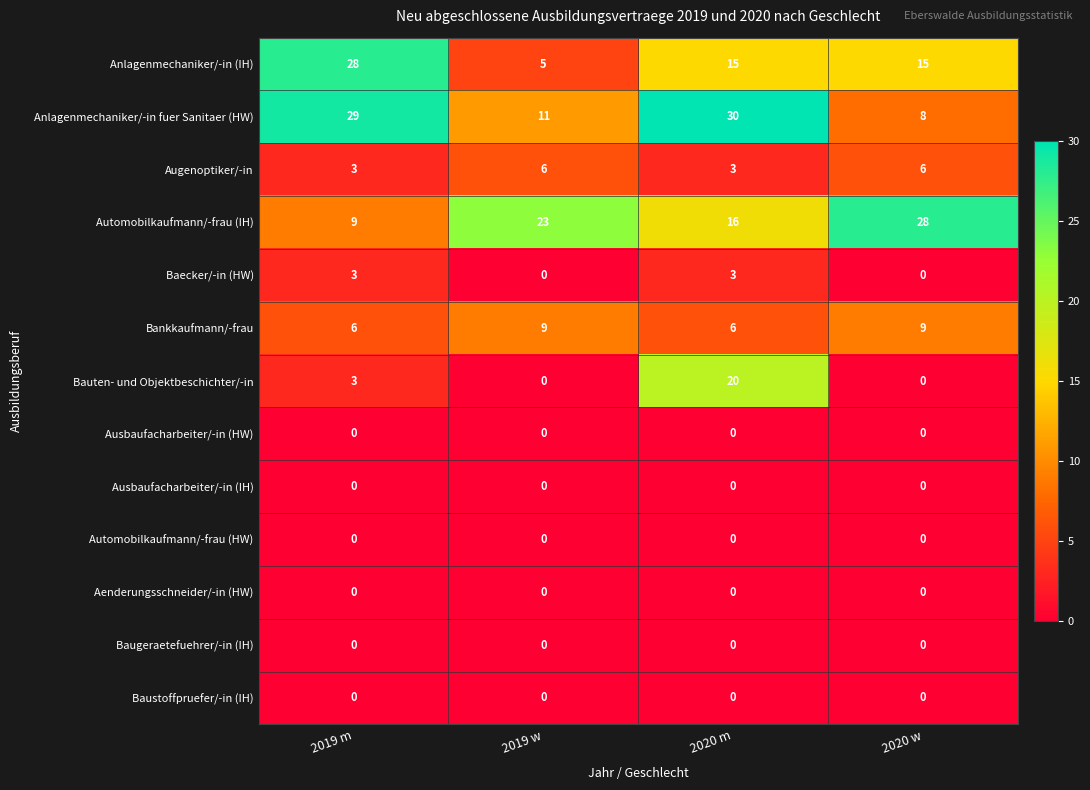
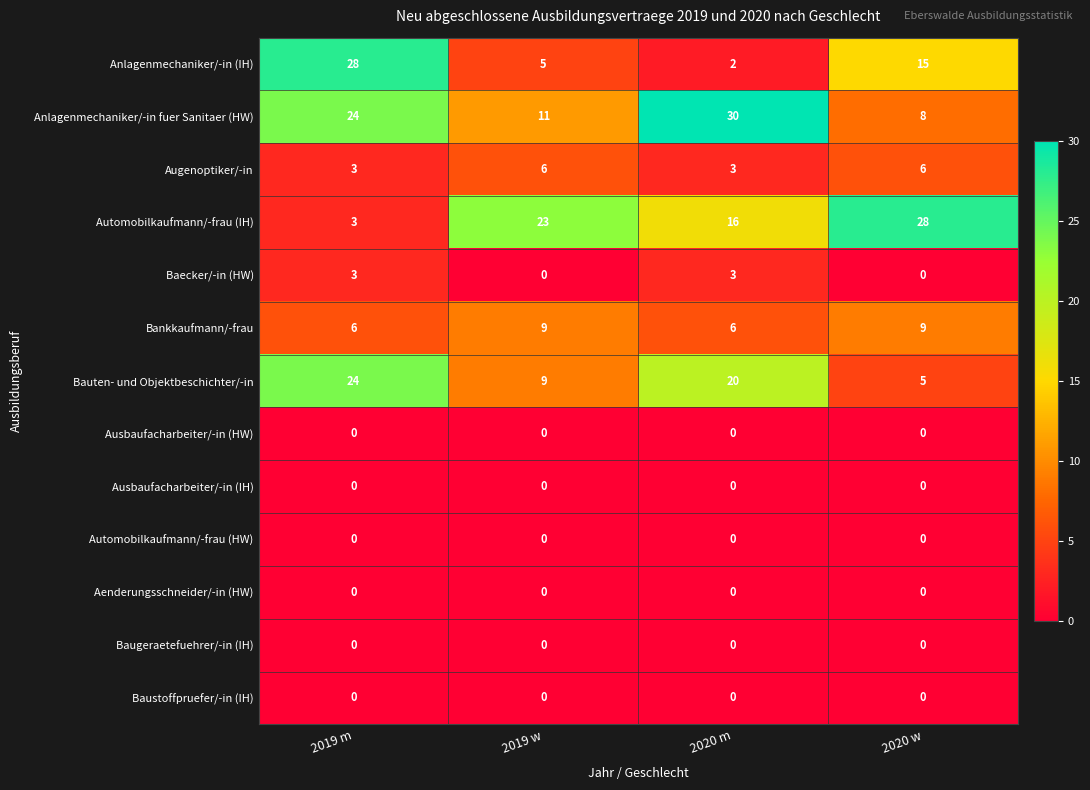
  {
    "Anlagenmechaniker/-in (IH)": {
      "2019 m": 28,
      "2019 w": 5,
-     "2020 m": 15,
+     "2020 m": 2,
      "2020 w": 15
    },
    "Anlagenmechaniker/-in fuer Sanitaer (HW)": {
-     "2019 m": 29,
+     "2019 m": 24,
      "2019 w": 11,
      "2020 m": 30,
      "2020 w": 8
    },
    "Augenoptiker/-in": {
      "2019 m": 3,
      "2019 w": 6,
      "2020 m": 3,
      "2020 w": 6
    },
    "Automobilkaufmann/-frau (IH)": {
-     "2019 m": 9,
+     "2019 m": 3,
      "2019 w": 23,
      "2020 m": 16,
      "2020 w": 28
    },
    "Baecker/-in (HW)": {
      "2019 m": 3,
      "2019 w": 0,
      "2020 m": 3,
      "2020 w": 0
    },
    "Bankkaufmann/-frau": {
      "2019 m": 6,
      "2019 w": 9,
      "2020 m": 6,
      "2020 w": 9
    },
    "Bauten- und Objektbeschichter/-in": {
-     "2019 m": 3,
-     "2019 w": 0,
+     "2019 m": 24,
+     "2019 w": 9,
      "2020 m": 20,
-     "2020 w": 0
+     "2020 w": 5
    },
    "Ausbaufacharbeiter/-in (HW)": {
      "2019 m": 0,
      "2019 w": 0,
      "2020 m": 0,
      "2020 w": 0
    },
    "Ausbaufacharbeiter/-in (IH)": {
      "2019 m": 0,
      "2019 w": 0,
      "2020 m": 0,
      "2020 w": 0
    },
    "Automobilkaufmann/-frau (HW)": {
      "2019 m": 0,
      "2019 w": 0,
      "2020 m": 0,
      "2020 w": 0
    },
    "Aenderungsschneider/-in (HW)": {
      "2019 m": 0,
      "2019 w": 0,
      "2020 m": 0,
      "2020 w": 0
    },
    "Baugeraetefuehrer/-in (IH)": {
      "2019 m": 0,
      "2019 w": 0,
      "2020 m": 0,
      "2020 w": 0
    },
    "Baustoffpruefer/-in (IH)": {
      "2019 m": 0,
      "2019 w": 0,
      "2020 m": 0,
      "2020 w": 0
    }
  }
